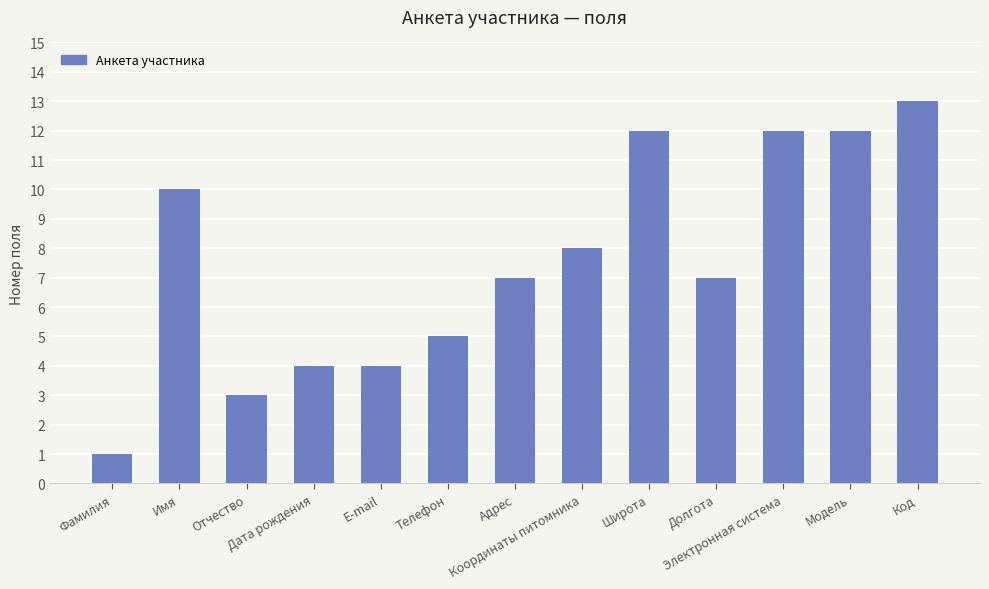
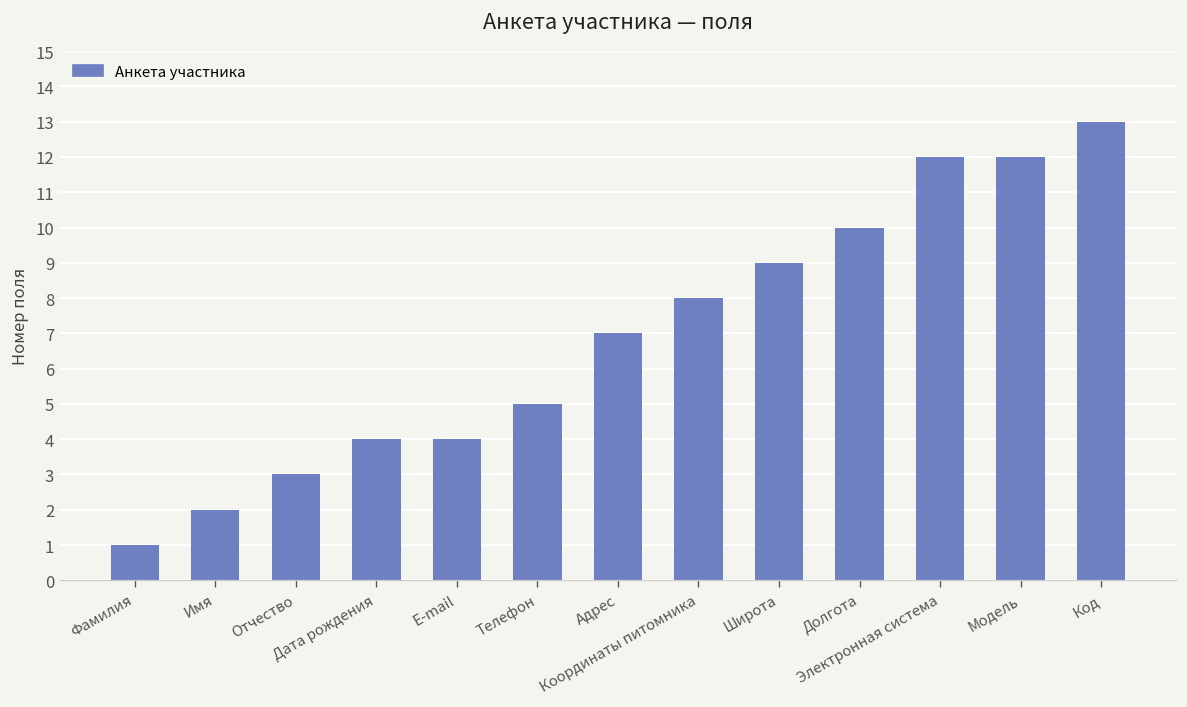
  {
    "Фамилия": 1,
-   "Имя": 10,
+   "Имя": 2,
    "Отчество": 3,
    "Дата рождения": 4,
    "E-mail": 4,
    "Телефон": 5,
    "Адрес": 7,
    "Координаты питомника": 8,
-   "Широта": 12,
-   "Долгота": 7,
+   "Широта": 9,
+   "Долгота": 10,
    "Электронная система": 12,
    "Модель": 12,
    "Код": 13
  }
